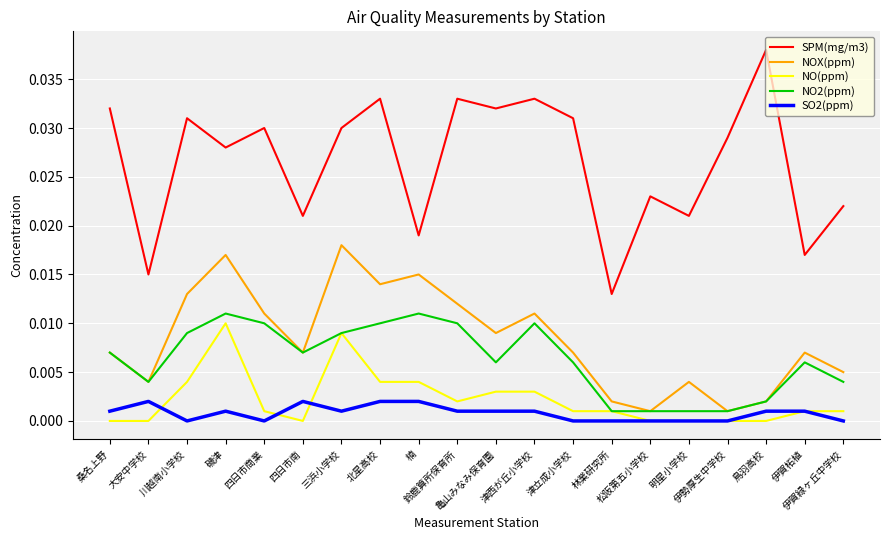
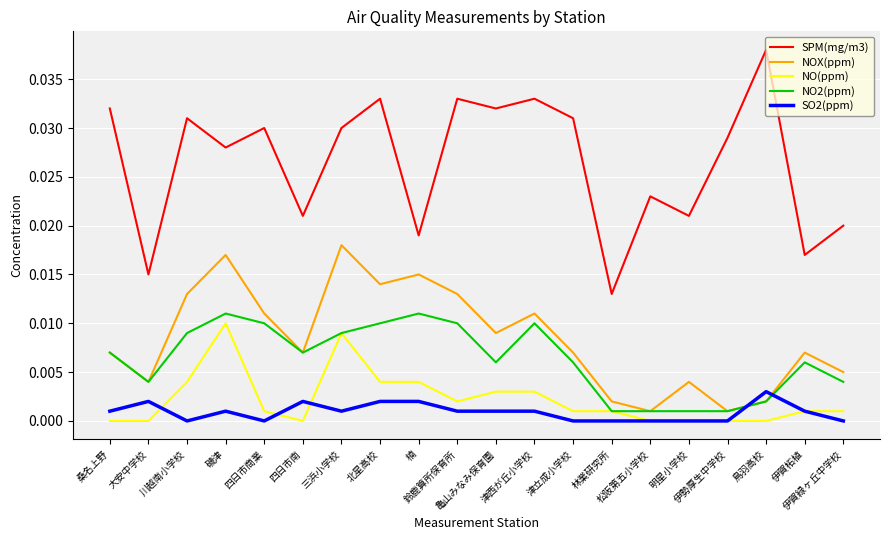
  {
    "SPM(mg/m3)": {
      "桑名上野": 0.032,
      "大安中学校": 0.015,
      "川越南小学校": 0.031,
      "磯津": 0.028,
      "四日市商業": 0.030,
      "四日市南": 0.021,
      "三浜小学校": 0.030,
      "北星高校": 0.033,
      "楠": 0.019,
      "鈴鹿算所保育所": 0.033,
      "亀山みなみ保育園": 0.032,
      "津西が丘小学校": 0.033,
      "津立成小学校": 0.031,
      "林業研究所": 0.013,
      "松阪第五小学校": 0.023,
      "明星小学校": 0.021,
      "伊勢厚生中学校": 0.029,
      "伊賀柘植": 0.017,
-     "伊賀緑ヶ丘中学校": 0.022
+     "伊賀緑ヶ丘中学校": 0.020
    },
    "NOX(ppm)": {
      "川越南小学校": 0.013,
      "磯津": 0.017,
      "四日市商業": 0.011,
      "三浜小学校": 0.018,
      "北星高校": 0.014,
      "楠": 0.015,
-     "鈴鹿算所保育所": 0.012,
+     "鈴鹿算所保育所": 0.013,
      "亀山みなみ保育園": 0.009,
      "津西が丘小学校": 0.011,
      "津立成小学校": 0.007,
      "林業研究所": 0.002,
      "明星小学校": 0.004,
      "伊賀柘植": 0.007,
      "伊賀緑ヶ丘中学校": 0.005
    },
    "NO(ppm)": {
      "桑名上野": 0.000,
      "大安中学校": 0.000,
      "川越南小学校": 0.004,
      "磯津": 0.010,
      "四日市商業": 0.001,
      "四日市南": 0.000,
      "北星高校": 0.004,
      "楠": 0.004,
      "鈴鹿算所保育所": 0.002,
      "亀山みなみ保育園": 0.003,
      "津西が丘小学校": 0.003,
      "津立成小学校": 0.001,
      "鳥羽高校": 0.000,
      "伊賀緑ヶ丘中学校": 0.001
    },
    "NO2(ppm)": {
      "川越南小学校": 0.009,
      "磯津": 0.011,
      "四日市商業": 0.010,
      "北星高校": 0.010,
      "楠": 0.011,
      "鈴鹿算所保育所": 0.010,
      "亀山みなみ保育園": 0.006,
      "津西が丘小学校": 0.010,
      "津立成小学校": 0.006,
      "明星小学校": 0.001,
      "伊賀柘植": 0.006,
      "伊賀緑ヶ丘中学校": 0.004
    },
    "SO2(ppm)": {
      "桑名上野": 0.001,
      "大安中学校": 0.002,
      "川越南小学校": 0.000,
      "磯津": 0.001,
      "四日市商業": 0.000,
      "四日市南": 0.002,
      "三浜小学校": 0.001,
      "北星高校": 0.002,
      "楠": 0.002,
      "鈴鹿算所保育所": 0.001,
      "亀山みなみ保育園": 0.001,
      "津西が丘小学校": 0.001,
      "津立成小学校": 0.000,
      "林業研究所": 0.000,
-     "鳥羽高校": 0.001,
+     "鳥羽高校": 0.003,
      "伊賀緑ヶ丘中学校": 0.000
    }
  }
